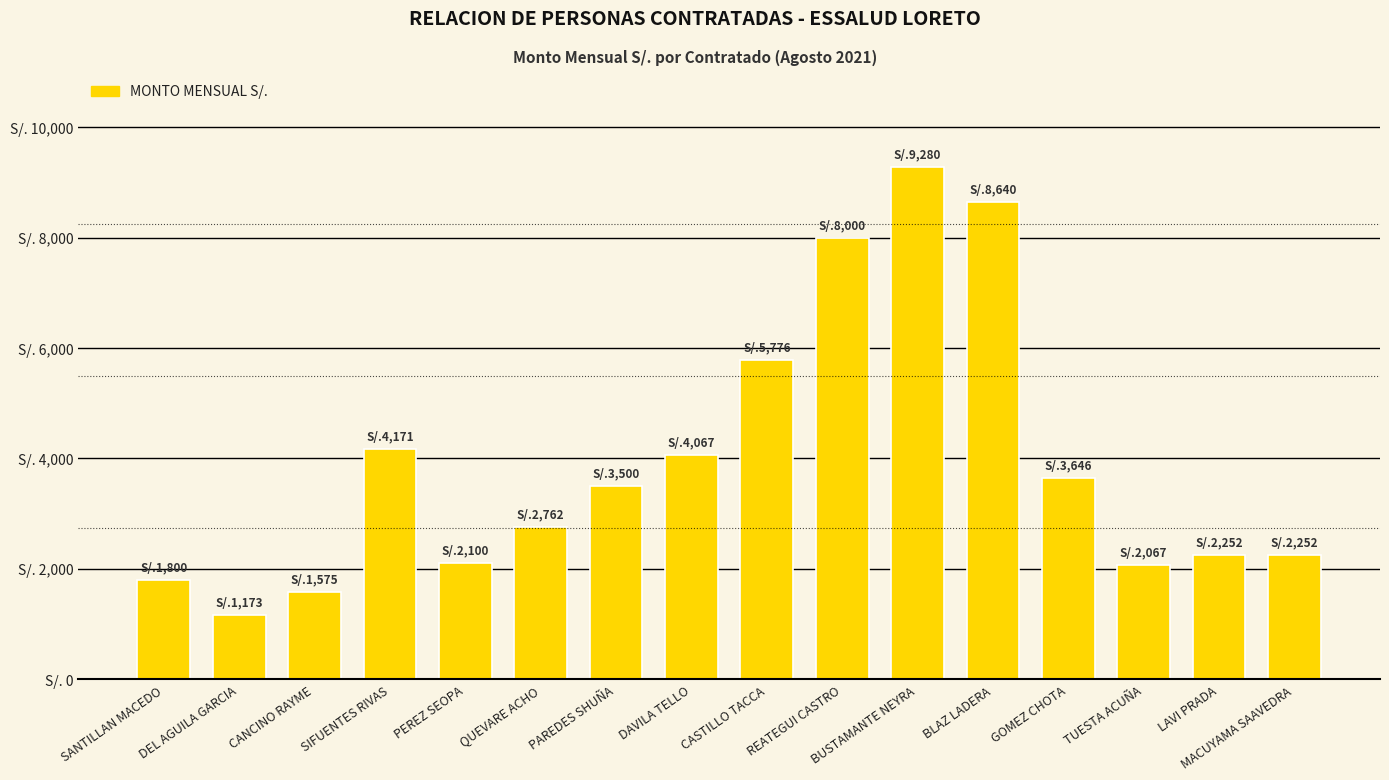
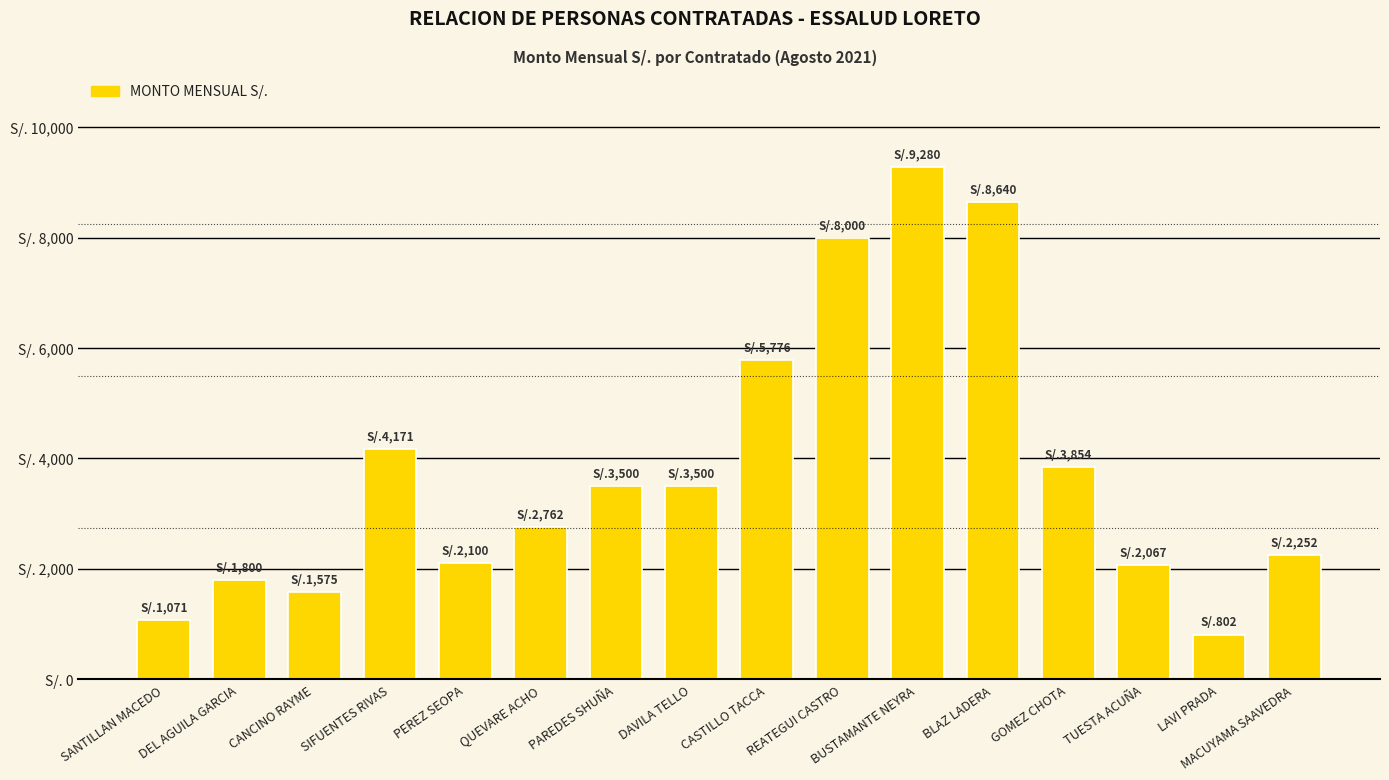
  {
-   "SANTILLAN MACEDO": "1,800",
-   "DEL AGUILA GARCIA": "1,173",
+   "SANTILLAN MACEDO": "1,071",
+   "DEL AGUILA GARCIA": "1,800",
    "CANCINO RAYME": "1,575",
    "SIFUENTES RIVAS": "4,171",
    "PEREZ SEOPA": "2,100",
    "QUEVARE ACHO": "2,762",
    "PAREDES SHUÑA": "3,500",
-   "DAVILA TELLO": "4,067",
+   "DAVILA TELLO": "3,500",
    "CASTILLO TACCA": "5,776",
    "REATEGUI CASTRO": "8,000",
    "BUSTAMANTE NEYRA": "9,280",
    "BLAZ LADERA": "8,640",
-   "GOMEZ CHOTA": "3,646",
+   "GOMEZ CHOTA": "3,854",
    "TUESTA ACUÑA": "2,067",
-   "LAVI PRADA": "2,252",
+   "LAVI PRADA": "802",
    "MACUYAMA SAAVEDRA": "2,252"
  }
